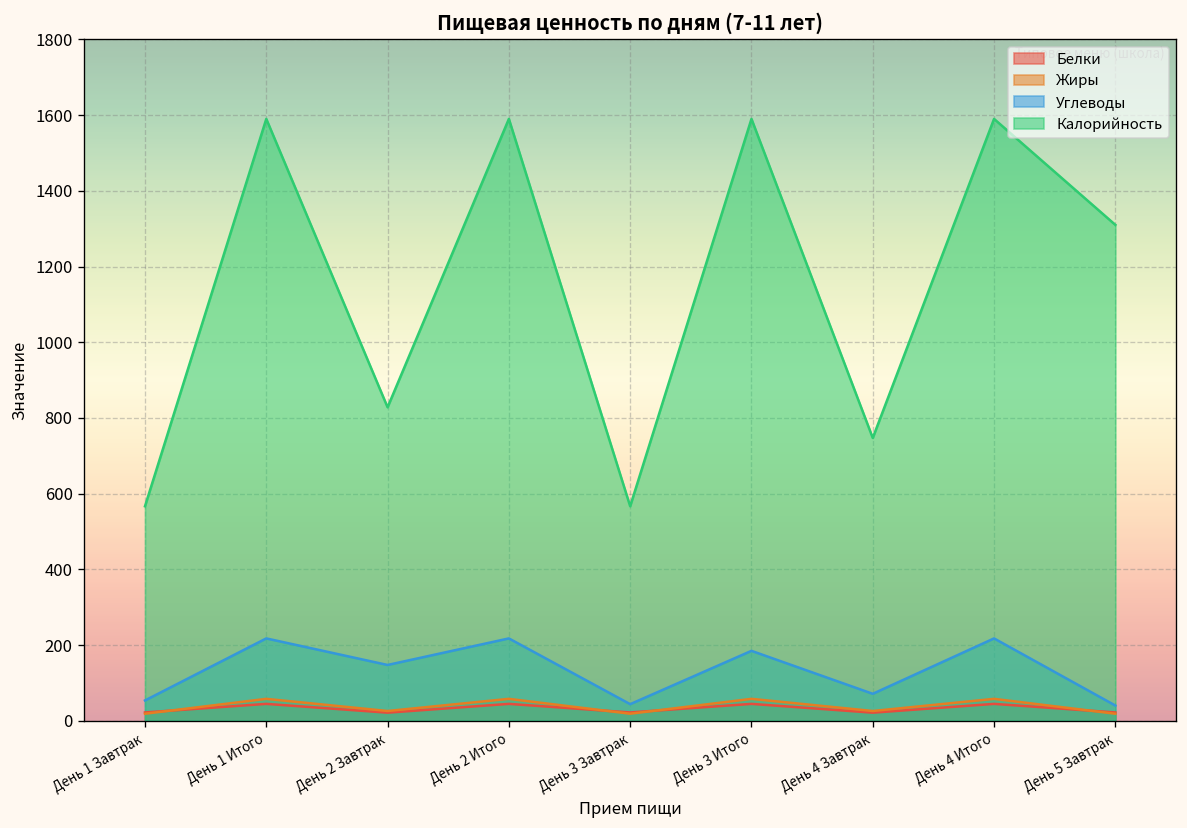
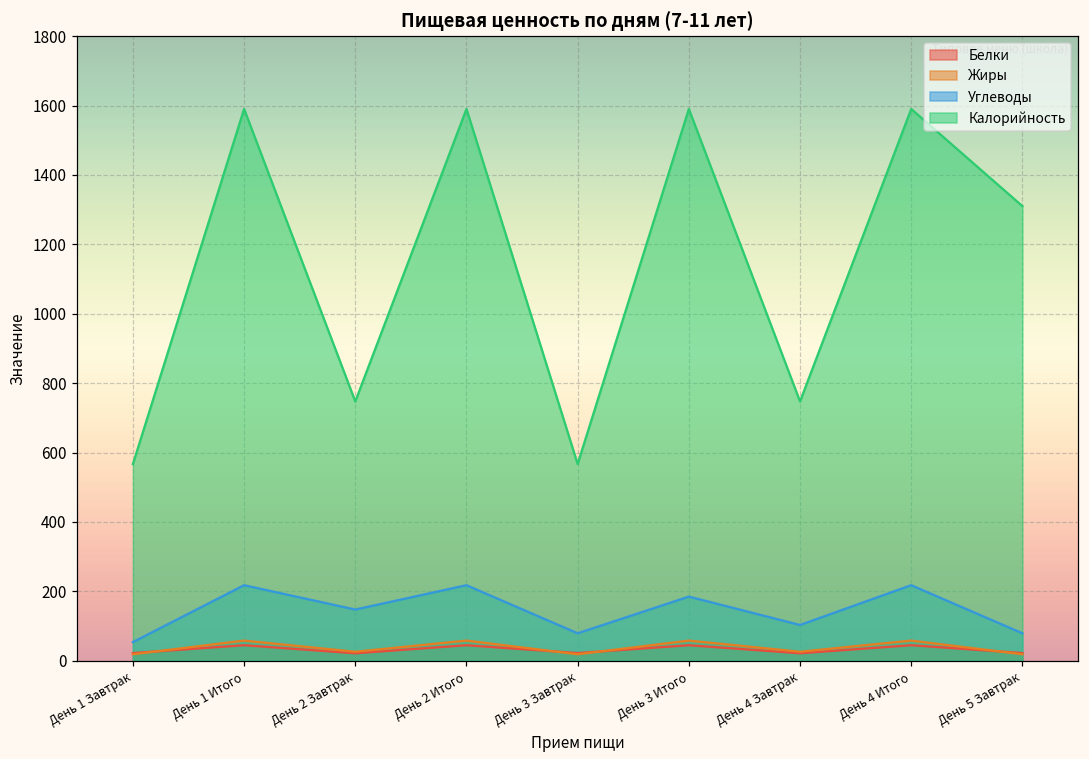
  {
    "Углеводы": {
      "День 1 Завтрак": 50,
      "День 1 Итого": 220,
      "День 2 Завтрак": 150,
      "День 2 Итого": 220,
-     "День 3 Завтрак": 40,
+     "День 3 Завтрак": 80,
      "День 3 Итого": 180,
-     "День 4 Завтрак": 70,
+     "День 4 Завтрак": 100,
      "День 4 Итого": 220,
-     "День 5 Завтрак": 40
+     "День 5 Завтрак": 80
    },
    "Калорийность": {
      "День 1 Завтрак": 570,
      "День 1 Итого": 1590,
-     "День 2 Завтрак": 830,
+     "День 2 Завтрак": 750,
      "День 2 Итого": 1590,
      "День 3 Завтрак": 570,
      "День 3 Итого": 1590,
      "День 4 Завтрак": 750,
      "День 4 Итого": 1590,
      "День 5 Завтрак": 1310
    }
  }
